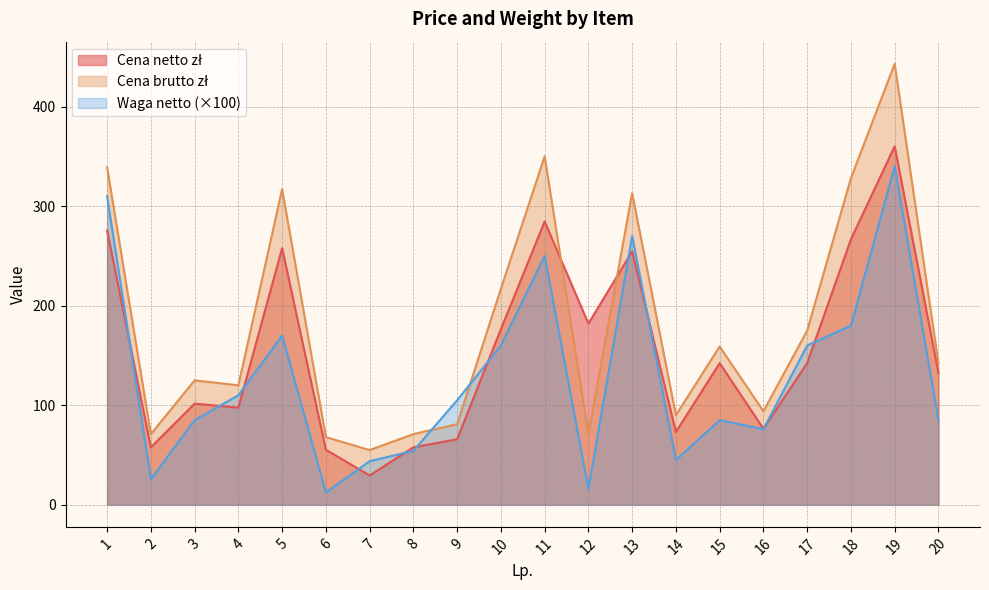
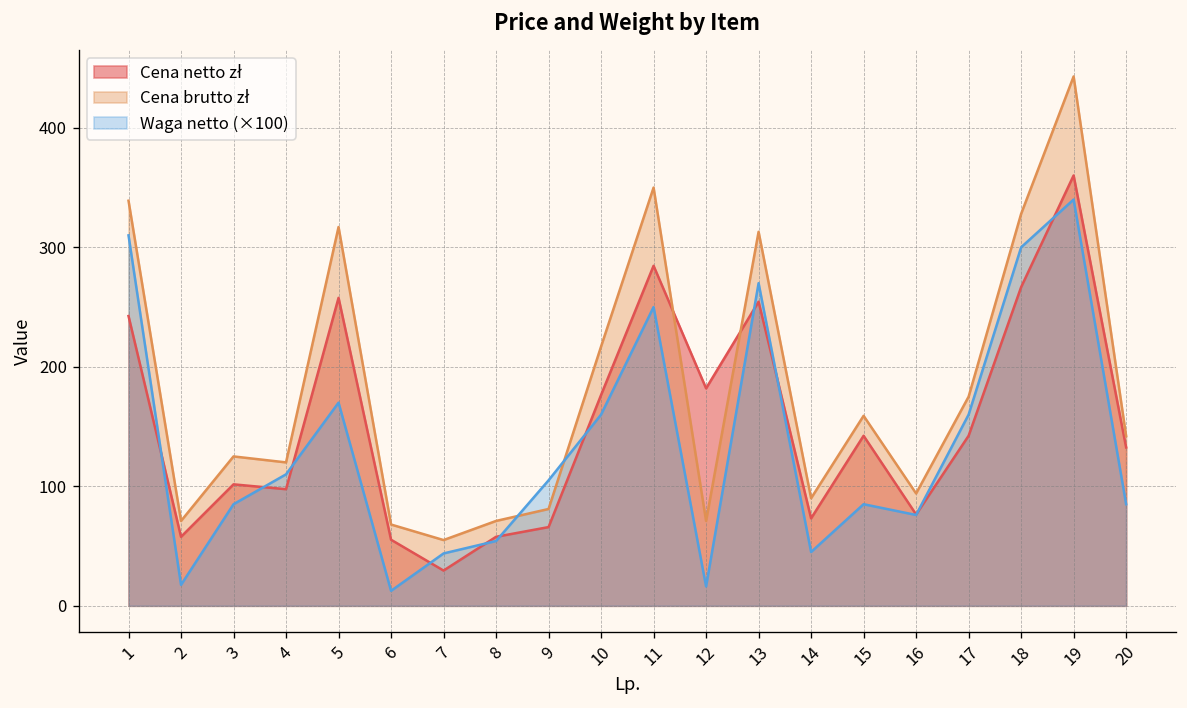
  {
    "Cena netto zł": {
-     "1": 280,
+     "1": 240,
      "2": 60,
      "3": 100,
      "4": 100,
      "5": 260,
      "6": 60,
      "7": 30,
      "8": 60,
      "9": 70,
      "10": 180,
      "11": 280,
      "12": 180,
      "13": 250,
      "14": 70,
      "15": 140,
      "17": 140,
      "18": 270,
      "19": 360,
      "20": 130
    },
    "Cena brutto zł": {
      "1": 340,
      "2": 70,
      "3": 130,
      "4": 120,
      "5": 320,
      "6": 70,
      "7": 60,
      "8": 70,
      "9": 80,
      "10": 220,
      "11": 350,
      "12": 70,
      "13": 310,
      "14": 90,
      "15": 160,
      "16": 90,
      "17": 180,
      "18": 330,
      "19": 440,
      "20": 140
    },
    "Waga netto (×100)": {
      "1": 310,
-     "2": 30,
+     "2": 20,
      "3": 90,
      "4": 110,
      "5": 170,
      "6": 10,
      "7": 40,
      "8": 50,
      "9": 110,
      "10": 160,
      "11": 250,
      "12": 20,
      "13": 270,
      "14": 50,
      "15": 90,
      "17": 160,
-     "18": 180,
+     "18": 300,
      "19": 340,
      "20": 90
    }
  }
